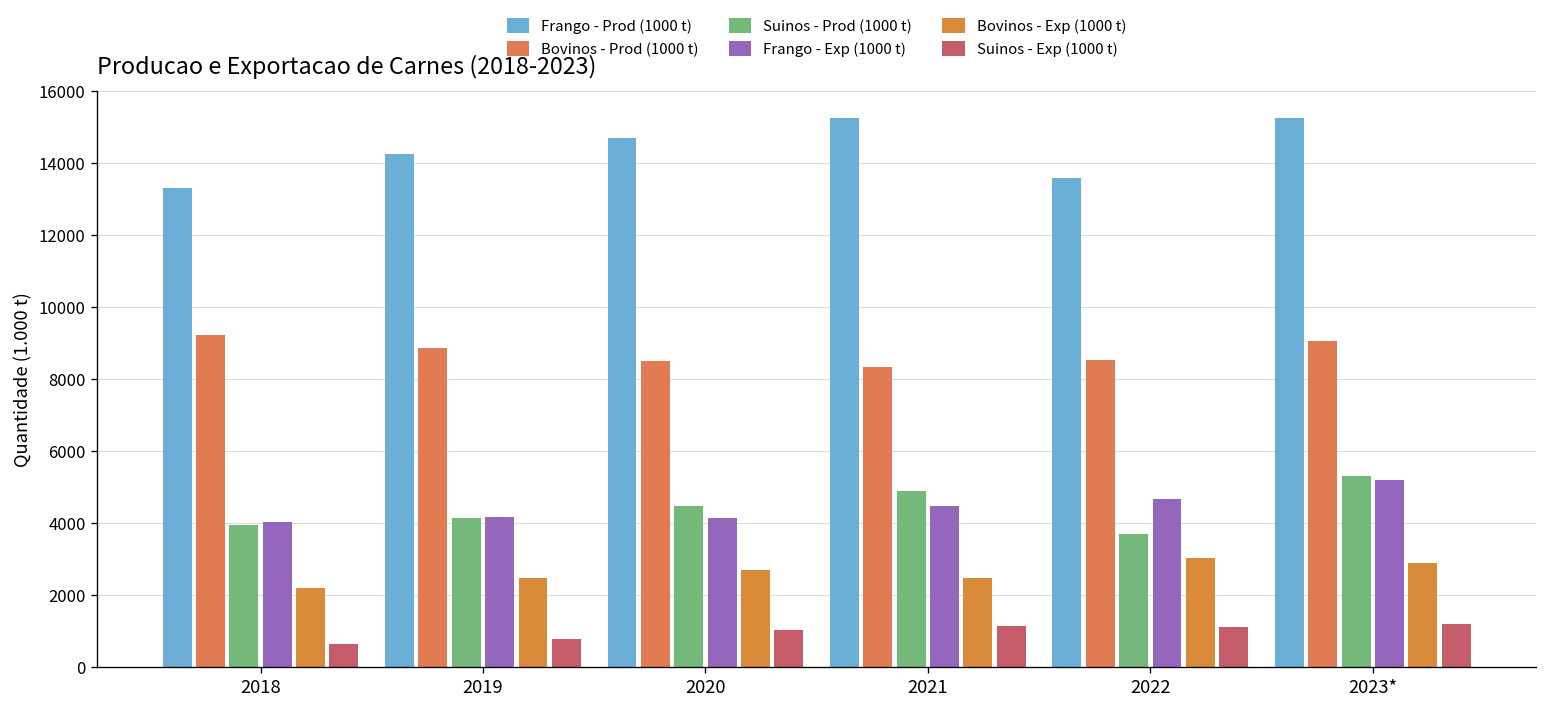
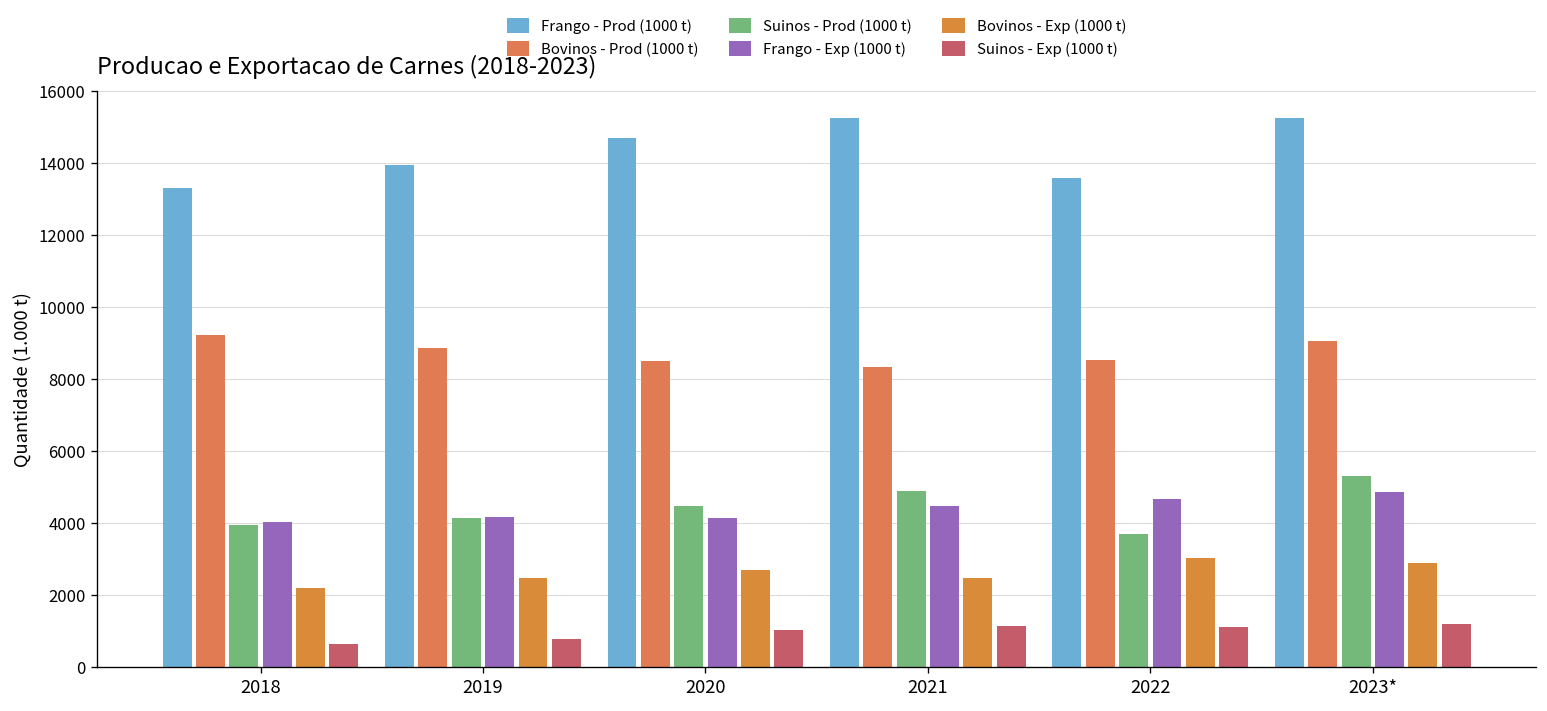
  {
    "Frango - Prod (1000 t)": {
      "2018": 13300,
-     "2019": 14300,
+     "2019": 13900,
      "2020": 14700,
      "2021": 15200,
      "2022": 13600,
      "2023*": 15200
    },
    "Suinos - Prod (1000 t)": {
      "2018": 4000,
      "2019": 4100,
      "2020": 4500,
      "2021": 4900,
      "2022": 3700,
      "2023*": 5300
    },
    "Frango - Exp (1000 t)": {
      "2018": 4000,
      "2019": 4200,
      "2020": 4100,
      "2021": 4500,
      "2022": 4700,
-     "2023*": 5200
+     "2023*": 4900
    }
  }
